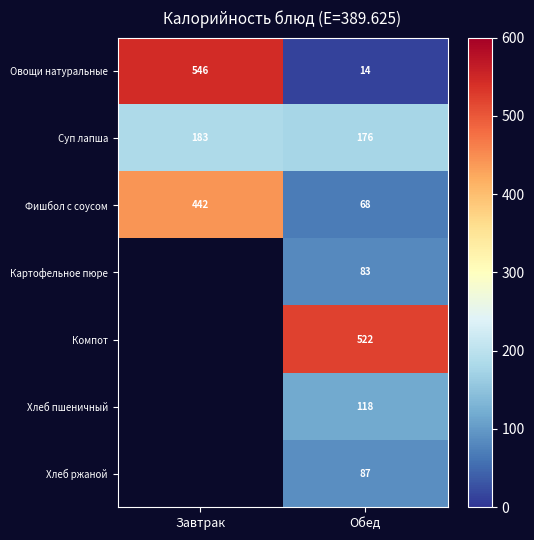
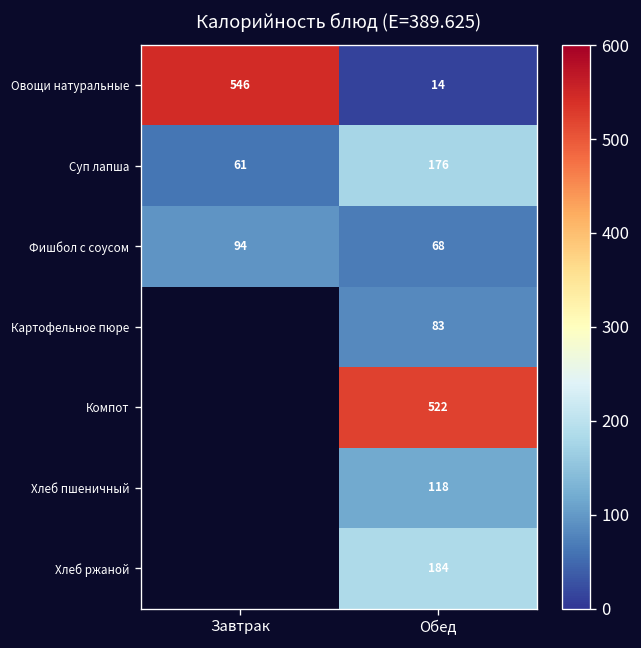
  {
    "Овощи натуральные": {
      "Завтрак": 546,
      "Обед": 14
    },
    "Суп лапша": {
-     "Завтрак": 183,
+     "Завтрак": 61,
      "Обед": 176
    },
    "Фишбол с соусом": {
-     "Завтрак": 442,
+     "Завтрак": 94,
      "Обед": 68
    },
    "Картофельное пюре": {
      "Обед": 83
    },
    "Компот": {
      "Обед": 522
    },
    "Хлеб пшеничный": {
      "Обед": 118
    },
    "Хлеб ржаной": {
-     "Обед": 87
+     "Обед": 184
    }
  }
